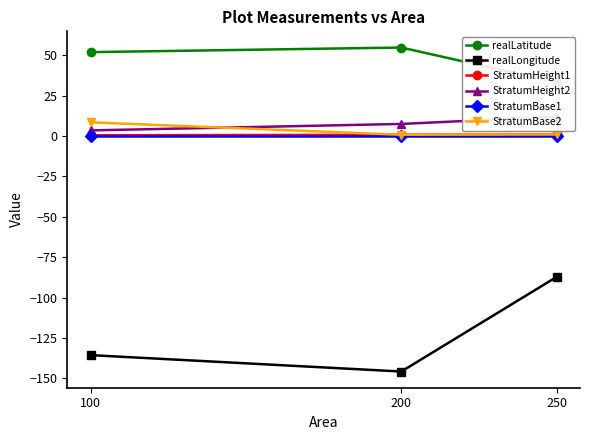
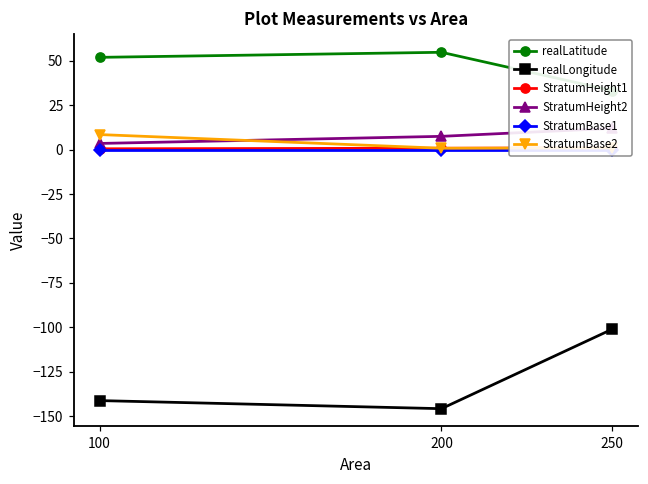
  {
    "realLatitude": {
      "100": 52,
      "200": 55
    },
    "realLongitude": {
-     "100": -136,
+     "100": -141,
      "200": -146,
-     "250": -87
+     "250": -101
    },
    "StratumHeight2": {
      "100": 4,
      "200": 8
    },
    "StratumBase2": {
      "100": 9
    }
  }
